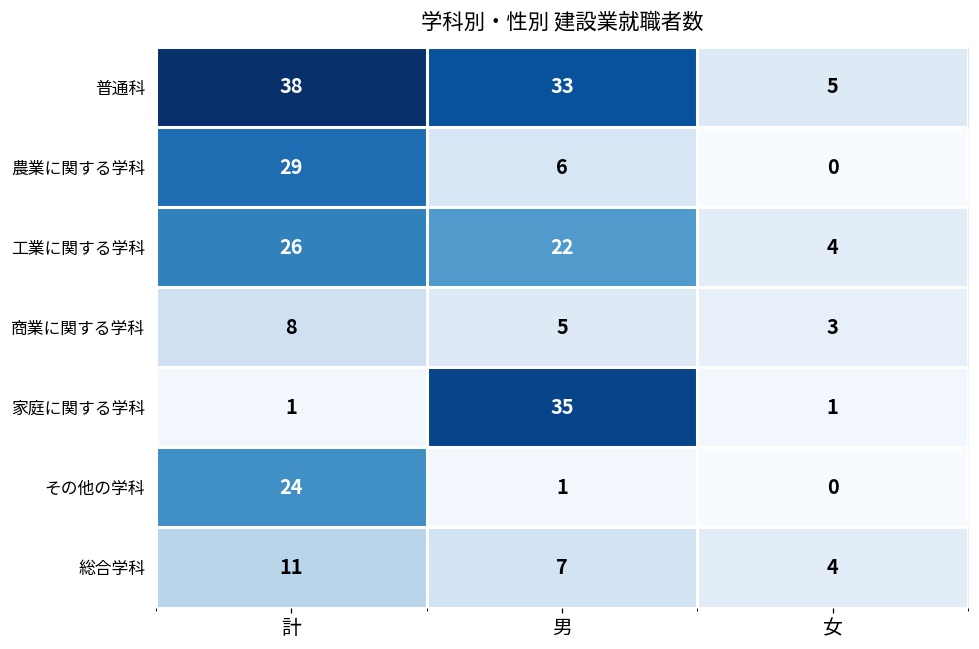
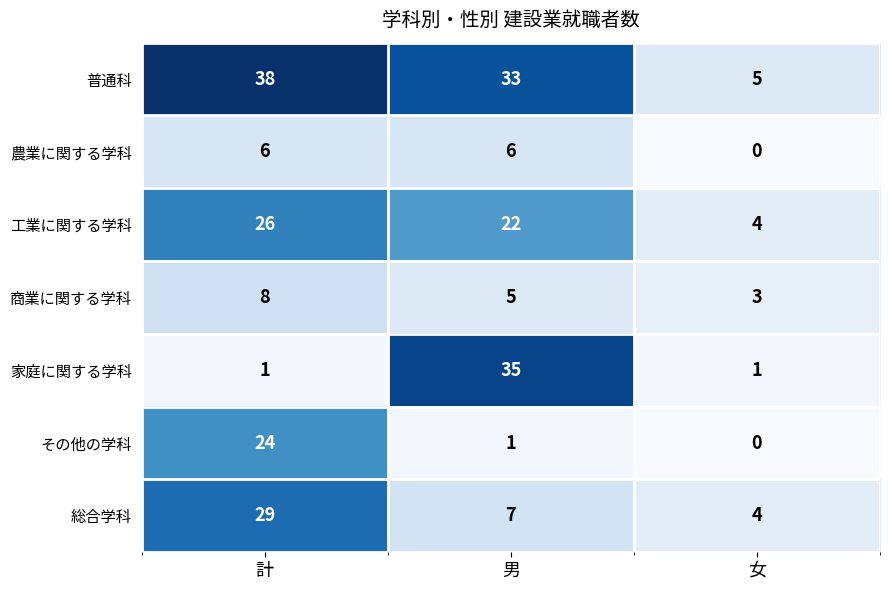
  {
    "普通科": {
      "計": 38,
      "男": 33,
      "女": 5
    },
    "農業に関する学科": {
-     "計": 29,
+     "計": 6,
      "男": 6,
      "女": 0
    },
    "工業に関する学科": {
      "計": 26,
      "男": 22,
      "女": 4
    },
    "商業に関する学科": {
      "計": 8,
      "男": 5,
      "女": 3
    },
    "家庭に関する学科": {
      "計": 1,
      "男": 35,
      "女": 1
    },
    "その他の学科": {
      "計": 24,
      "男": 1,
      "女": 0
    },
    "総合学科": {
-     "計": 11,
+     "計": 29,
      "男": 7,
      "女": 4
    }
  }
